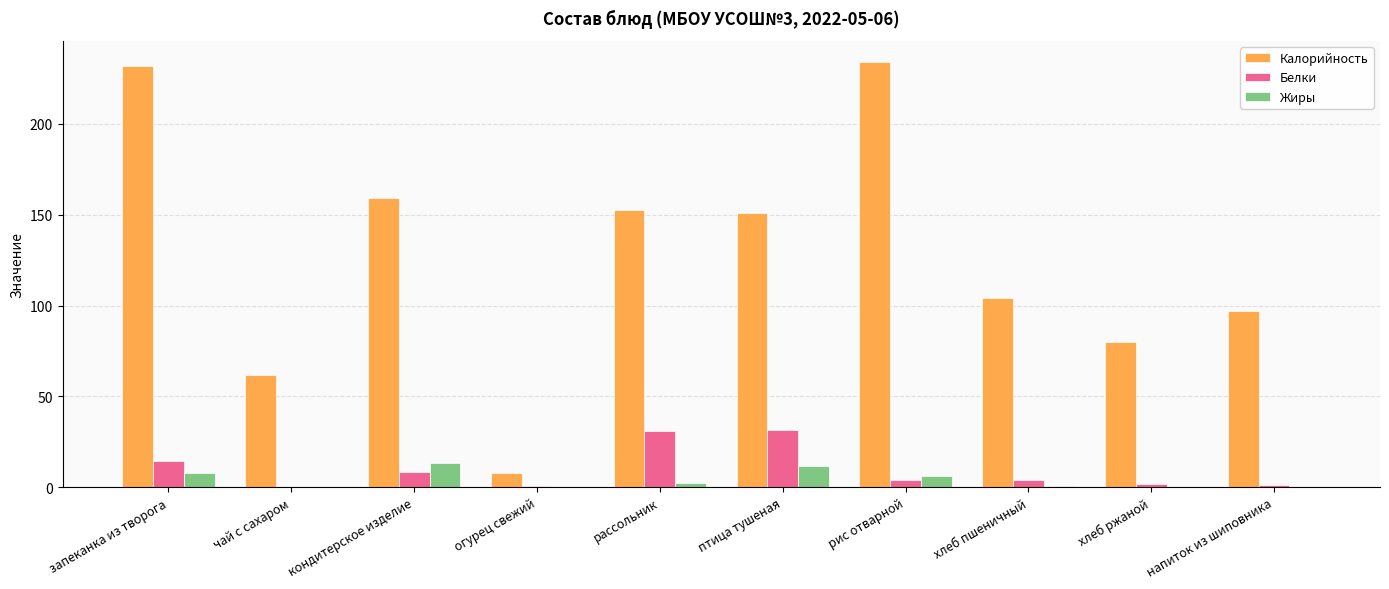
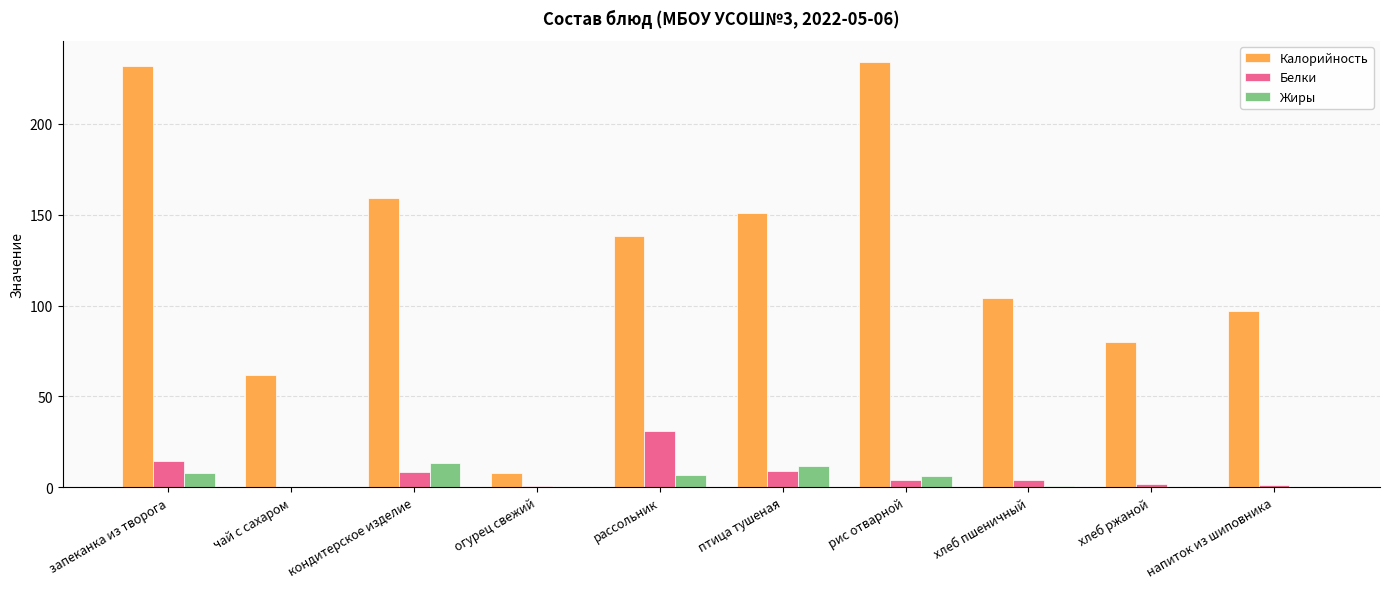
  {
    "Калорийность": {
      "запеканка из творога": 232,
      "чай с сахаром": 62,
      "кондитерское изделие": 159,
      "огурец свежий": 8,
-     "рассольник": 153,
+     "рассольник": 138,
      "птица тушеная": 151,
      "рис отварной": 234,
      "хлеб пшеничный": 104,
      "хлеб ржаной": 80,
      "напиток из шиповника": 97
    },
    "Белки": {
      "запеканка из творога": 15,
      "чай с сахаром": 0,
      "кондитерское изделие": 8,
      "рассольник": 31,
-     "птица тушеная": 32,
+     "птица тушеная": 9,
      "рис отварной": 4,
      "хлеб пшеничный": 4,
      "хлеб ржаной": 2
    },
    "Жиры": {
      "запеканка из творога": 8,
      "чай с сахаром": 0,
      "кондитерское изделие": 13,
-     "рассольник": 2,
+     "рассольник": 7,
      "птица тушеная": 12,
      "рис отварной": 6,
      "напиток из шиповника": 0
    }
  }
